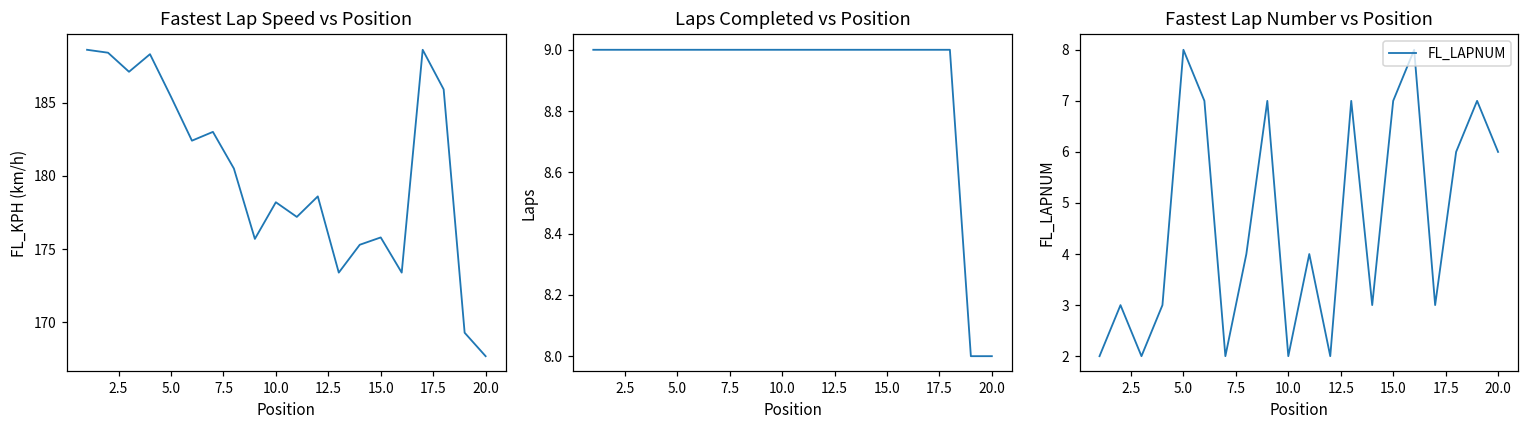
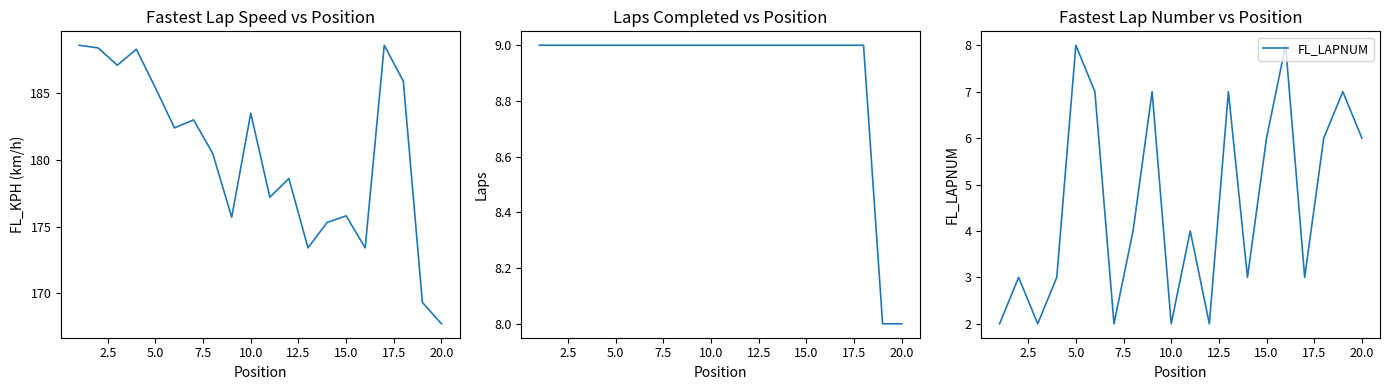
  {
    "Fastest Lap Speed vs Position": {
      "5.0": 185.4,
-     "10.0": 178.2,
+     "10.0": 183.5,
      "15.0": 175.8,
      "20.0": 167.7
    },
    "Laps Completed vs Position": {
      "5.0": 9.00,
      "10.0": 9.00,
      "15.0": 9.00,
      "20.0": 8.00
    },
    "Fastest Lap Number vs Position": {
      "5.0": 8,
      "10.0": 2,
-     "15.0": 7,
+     "15.0": 6,
      "20.0": 6
    }
  }
